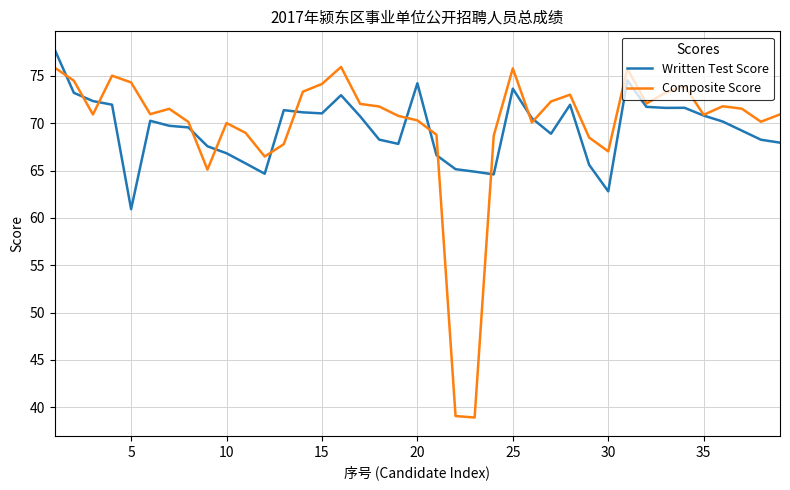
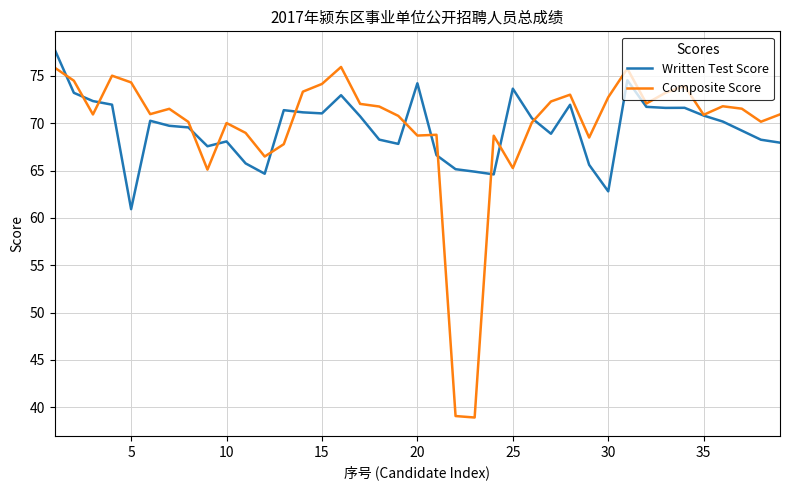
  {
    "Written Test Score": {
      "5": 61,
-     "10": 67,
+     "10": 68,
      "15": 71,
      "20": 74,
      "25": 74,
      "30": 63
    },
    "Composite Score": {
      "5": 74,
      "10": 70,
      "15": 74,
-     "20": 70,
-     "25": 76,
-     "30": 67
+     "20": 69,
+     "25": 65,
+     "30": 73
    }
  }
